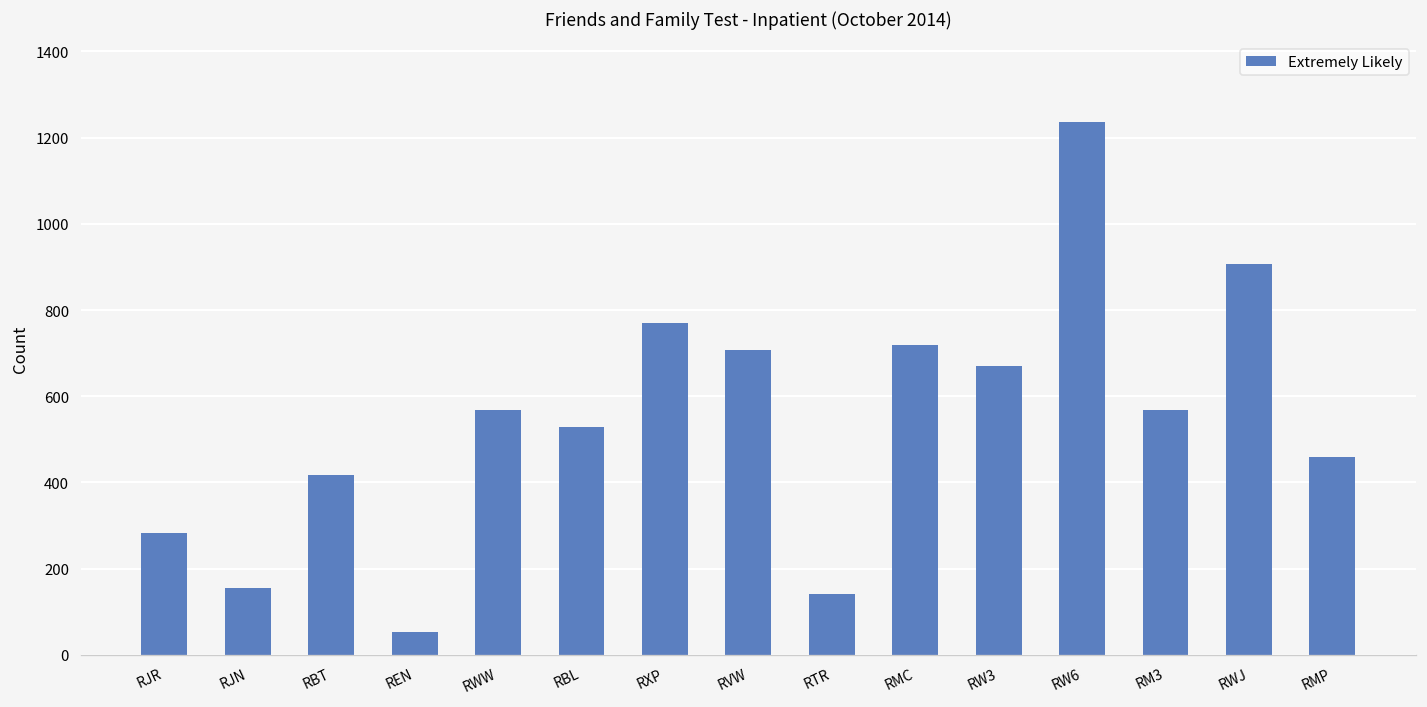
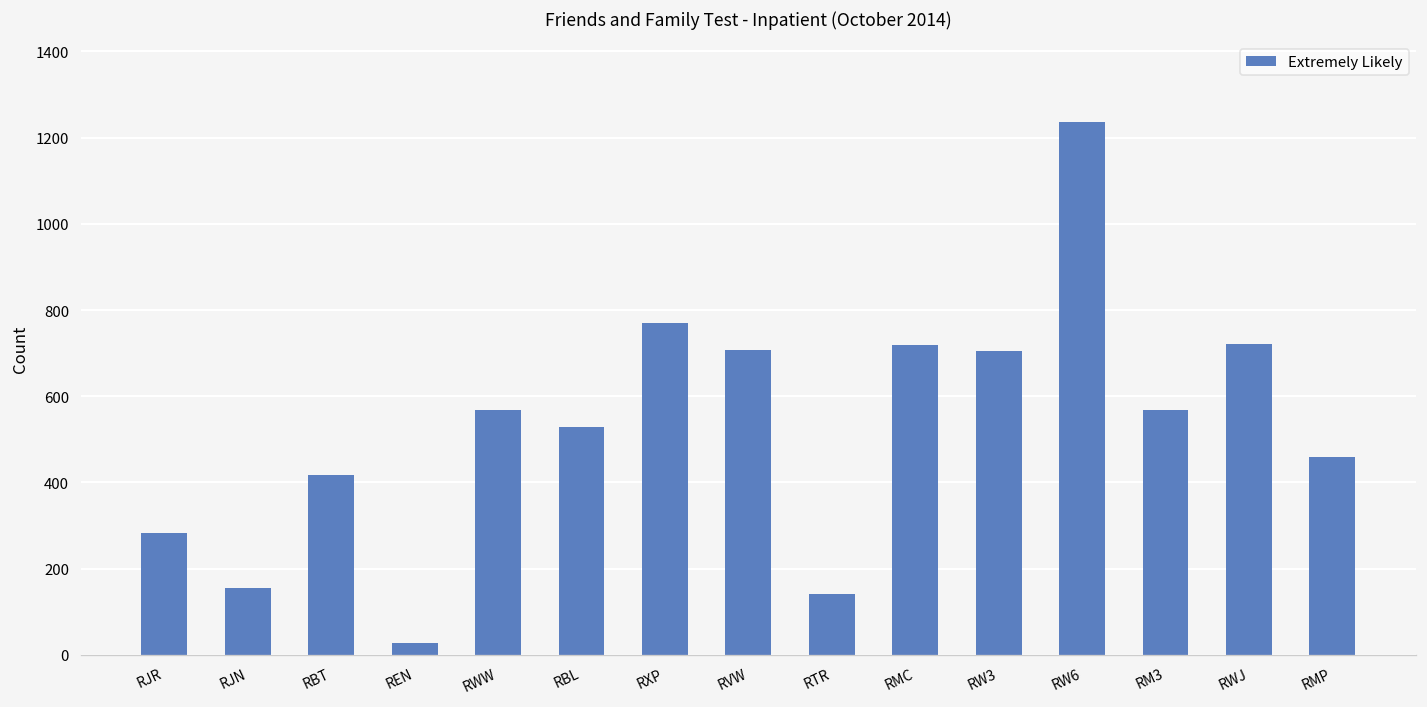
  {
    "RJR": 280,
    "RJN": 160,
    "RBT": 420,
-   "REN": 50,
+   "REN": 30,
    "RWW": 570,
    "RBL": 530,
    "RXP": 770,
    "RVW": 710,
    "RTR": 140,
    "RMC": 720,
-   "RW3": 670,
+   "RW3": 710,
    "RW6": 1240,
    "RM3": 570,
-   "RWJ": 910,
+   "RWJ": 720,
    "RMP": 460
  }
